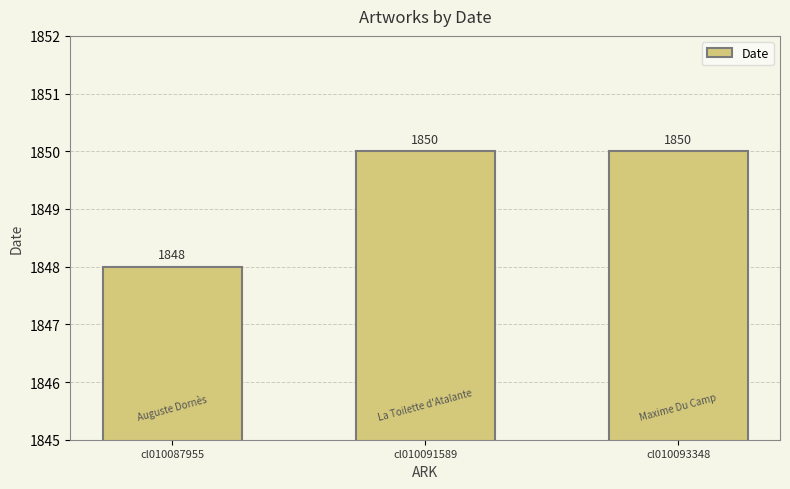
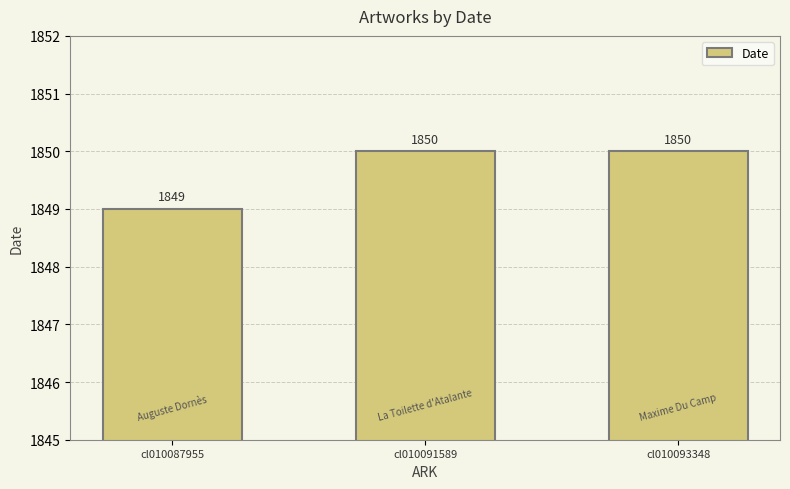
  {
-   "cl010087955": 1848,
+   "cl010087955": 1849,
    "cl010091589": 1850,
    "cl010093348": 1850
  }
